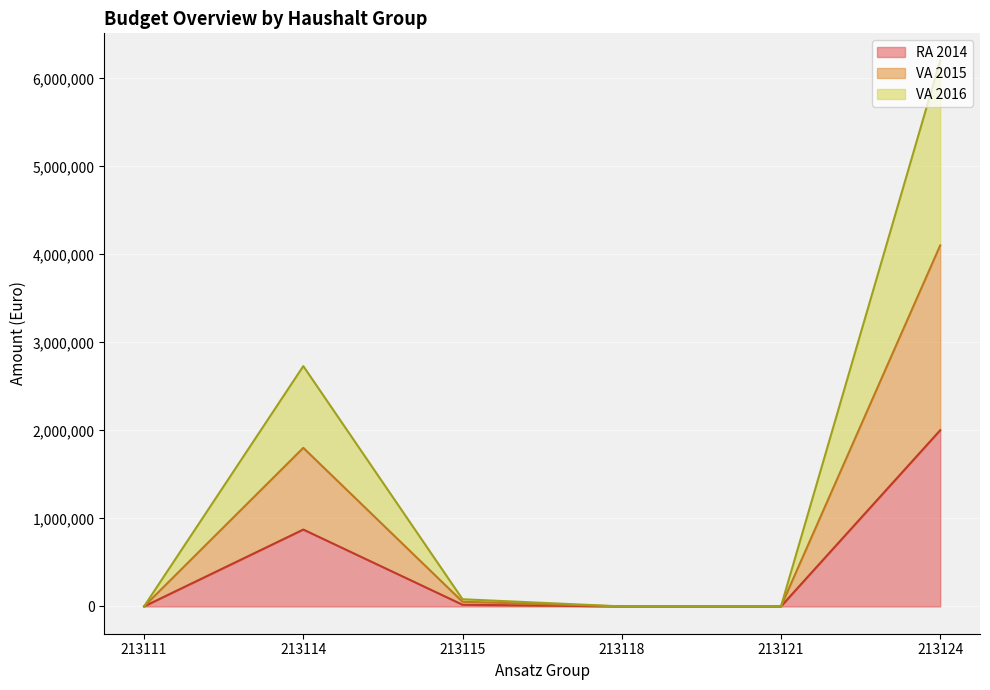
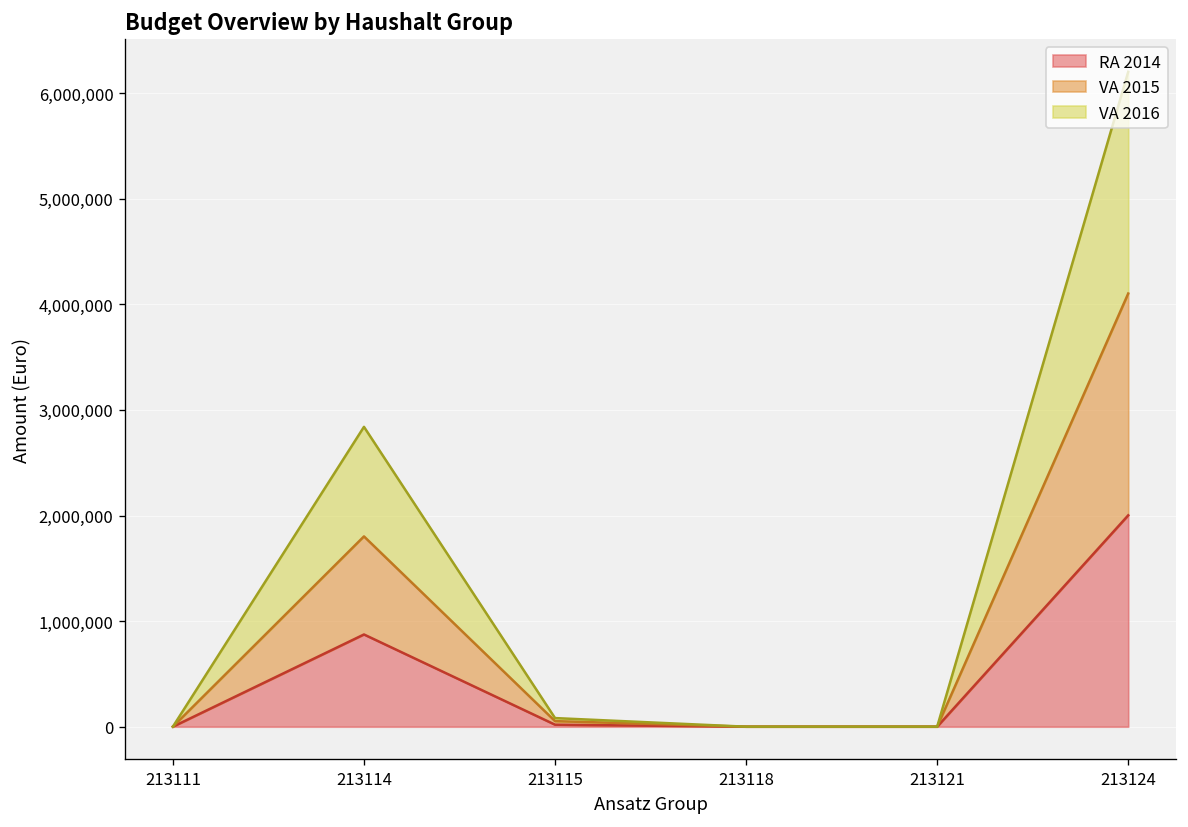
  {
    "VA 2016": {
-     "213114": "900,000",
+     "213114": "1,000,000",
      "213115": "0"
    }
  }
